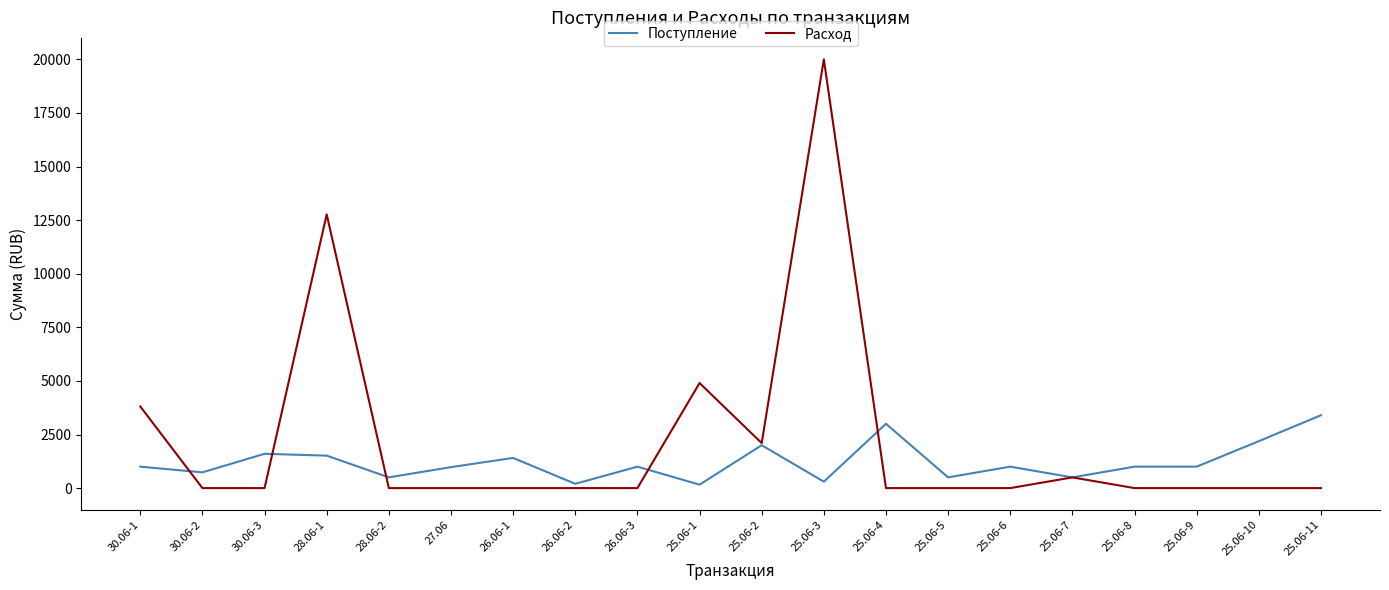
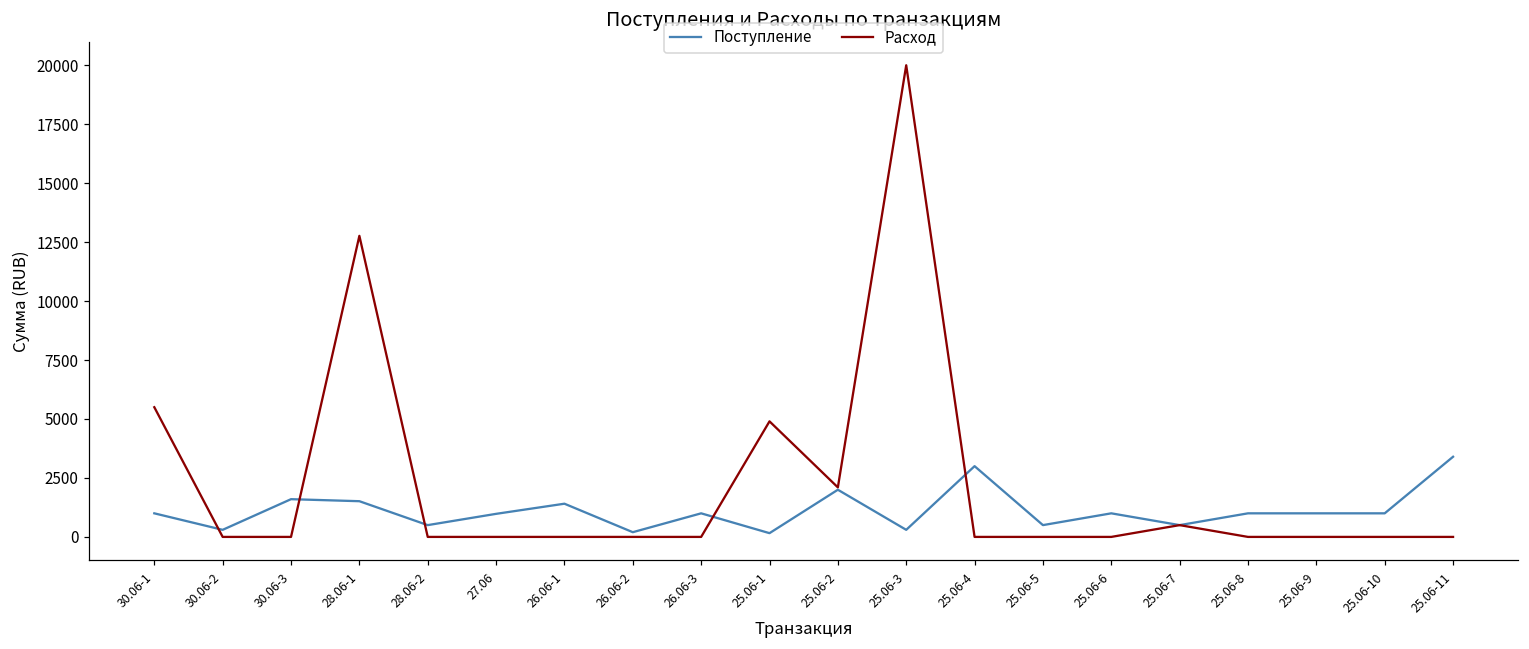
  {
    "Поступление": {
      "30.06-1": 1000,
-     "30.06-2": 700,
+     "30.06-2": 300,
      "30.06-3": 1600,
      "28.06-1": 1500,
      "28.06-2": 500,
      "27.06": 1000,
      "26.06-1": 1400,
      "26.06-2": 200,
      "26.06-3": 1000,
      "25.06-1": 200,
      "25.06-3": 300,
      "25.06-4": 3000,
      "25.06-5": 500,
      "25.06-6": 1000,
      "25.06-8": 1000,
      "25.06-9": 1000,
-     "25.06-10": 2200,
+     "25.06-10": 1000,
      "25.06-11": 3400
    },
    "Расход": {
-     "30.06-1": 3800,
+     "30.06-1": 5500,
      "30.06-2": 0,
      "30.06-3": 0,
      "28.06-1": 12800,
      "28.06-2": 0,
      "27.06": 0,
      "26.06-1": 0,
      "26.06-2": 0,
      "26.06-3": 0,
      "25.06-1": 4900,
      "25.06-3": 20000,
      "25.06-4": 0,
      "25.06-5": 0,
      "25.06-6": 0,
      "25.06-8": 0,
      "25.06-9": 0,
      "25.06-10": 0,
      "25.06-11": 0
    }
  }
